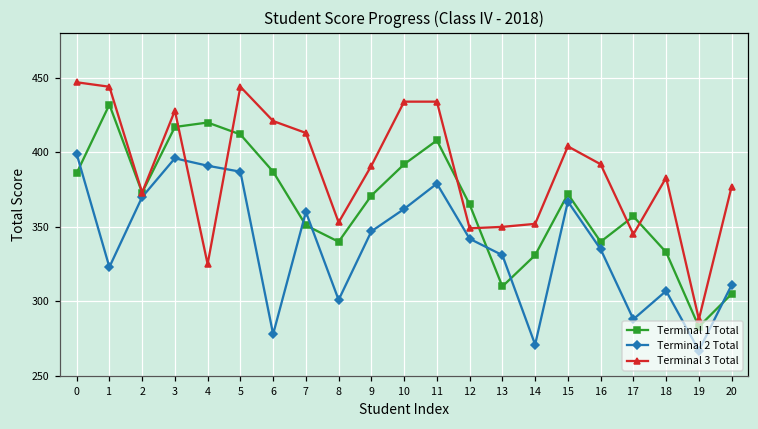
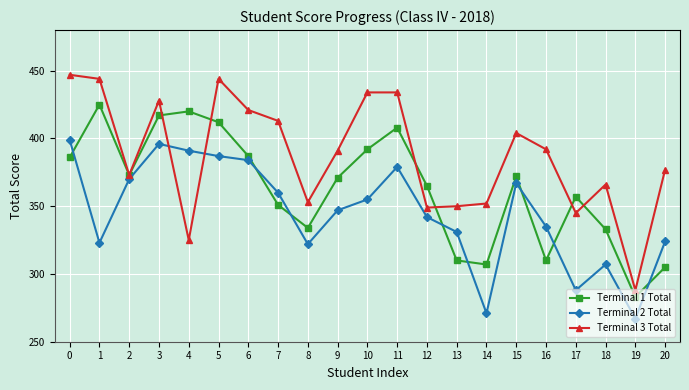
  {
    "Terminal 1 Total": {
      "0": 386,
-     "1": 432,
+     "1": 425,
      "3": 417,
      "4": 420,
      "5": 412,
      "6": 387,
      "7": 351,
-     "8": 340,
+     "8": 334,
      "9": 371,
      "10": 392,
      "11": 408,
      "12": 365,
      "13": 310,
-     "14": 331,
+     "14": 307,
      "15": 372,
-     "16": 340,
+     "16": 310,
      "17": 357,
      "18": 333,
      "20": 305
    },
    "Terminal 2 Total": {
      "0": 399,
      "1": 323,
      "2": 370,
      "3": 396,
      "4": 391,
      "5": 387,
-     "6": 278,
+     "6": 384,
      "7": 360,
-     "8": 301,
+     "8": 322,
      "9": 347,
-     "10": 362,
+     "10": 355,
      "11": 379,
      "12": 342,
      "13": 331,
      "14": 271,
      "15": 367,
      "16": 335,
      "18": 307,
-     "20": 311
+     "20": 324
    },
    "Terminal 3 Total": {
      "0": 447,
      "1": 444,
      "3": 428,
      "4": 325,
      "5": 444,
      "6": 421,
      "7": 413,
      "8": 353,
      "9": 391,
      "10": 434,
      "11": 434,
      "12": 349,
      "13": 350,
      "14": 352,
      "15": 404,
      "16": 392,
      "17": 345,
-     "18": 383,
+     "18": 366,
      "20": 377
    }
  }
